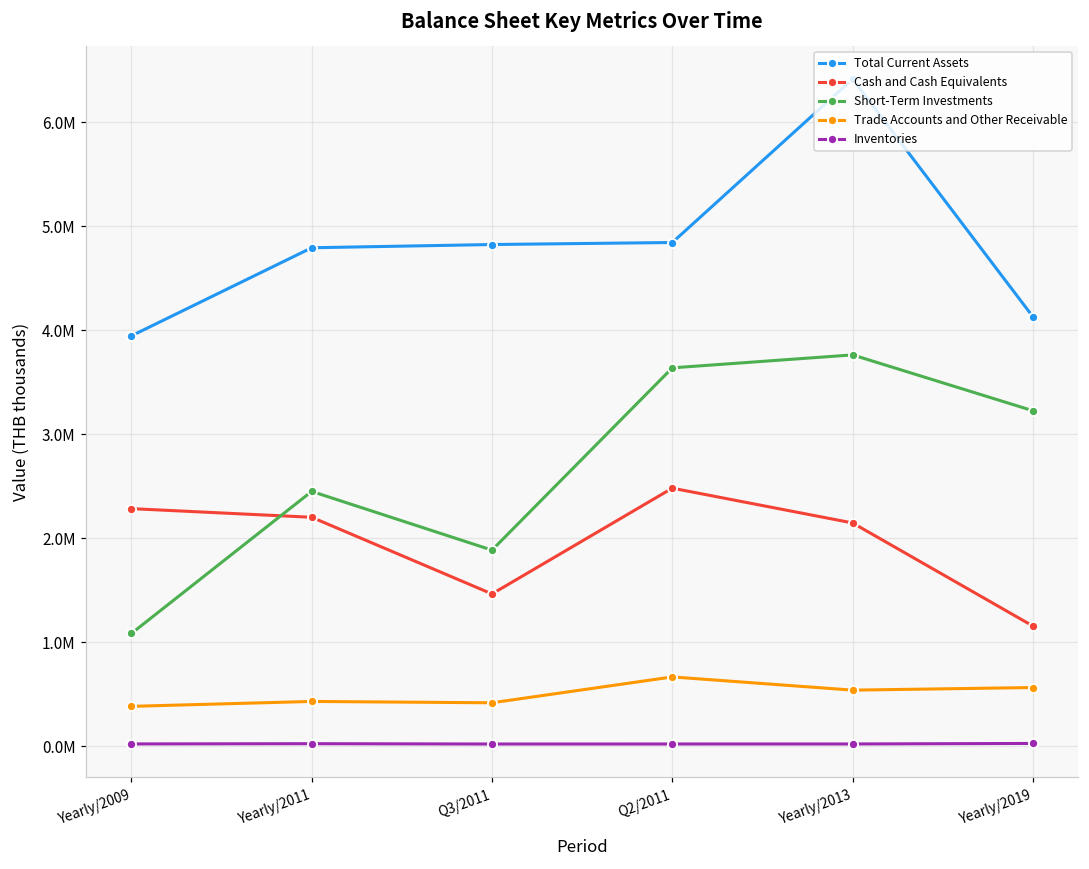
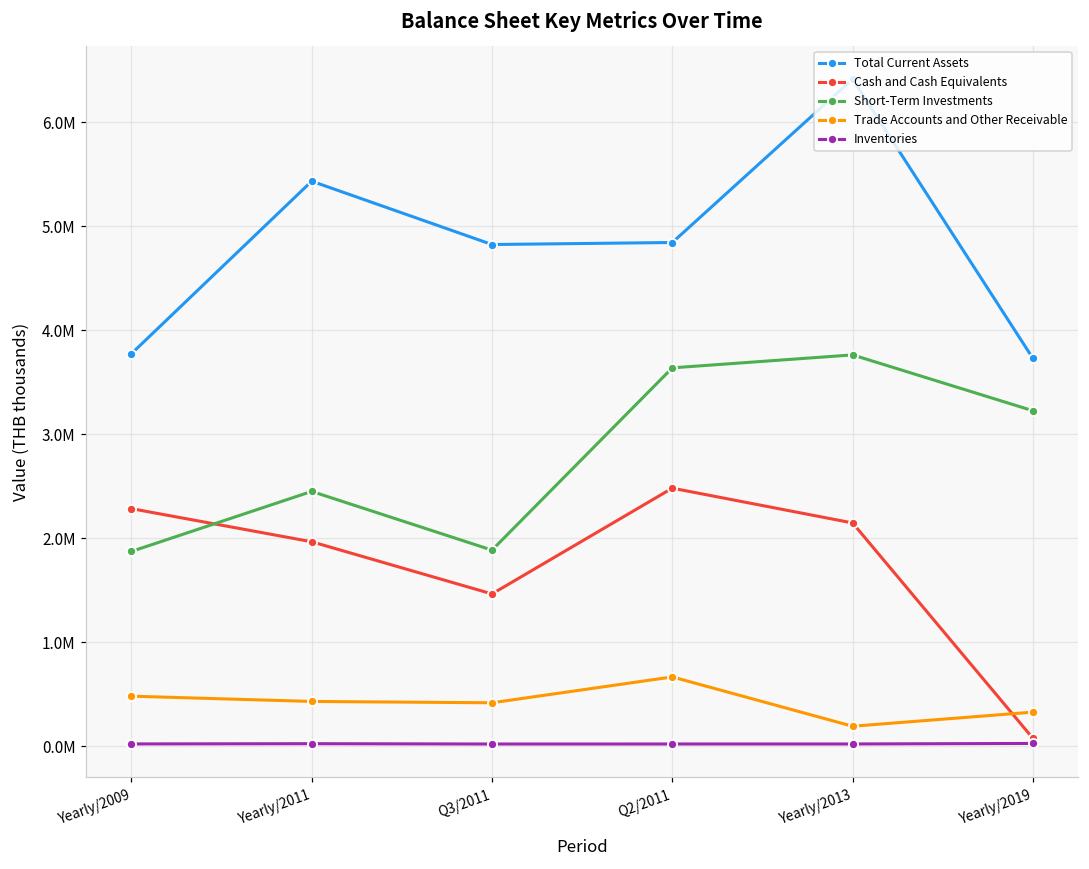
  {
    "Total Current Assets": {
-     "Yearly/2009": 3900000,
-     "Yearly/2011": 4800000,
+     "Yearly/2009": 3800000,
+     "Yearly/2011": 5400000,
      "Q3/2011": 4800000,
      "Q2/2011": 4800000,
-     "Yearly/2019": 4100000
+     "Yearly/2019": 3700000
    },
    "Cash and Cash Equivalents": {
      "Yearly/2009": 2300000,
-     "Yearly/2011": 2200000,
+     "Yearly/2011": 2000000,
      "Q3/2011": 1500000,
      "Q2/2011": 2500000,
      "Yearly/2013": 2100000,
-     "Yearly/2019": 1200000
+     "Yearly/2019": 100000
    },
    "Short-Term Investments": {
-     "Yearly/2009": 1100000,
+     "Yearly/2009": 1900000,
      "Yearly/2011": 2500000,
      "Q3/2011": 1900000,
      "Q2/2011": 3600000,
      "Yearly/2013": 3800000,
      "Yearly/2019": 3200000
    },
    "Trade Accounts and Other Receivable": {
-     "Yearly/2009": 400000,
+     "Yearly/2009": 500000,
      "Yearly/2011": 400000,
      "Q3/2011": 400000,
      "Q2/2011": 700000,
-     "Yearly/2013": 500000,
-     "Yearly/2019": 600000
+     "Yearly/2013": 200000,
+     "Yearly/2019": 300000
    },
    "Inventories": {
      "Yearly/2009": 0,
      "Yearly/2011": 0,
      "Q3/2011": 0,
      "Q2/2011": 0,
      "Yearly/2013": 0,
      "Yearly/2019": 0
    }
  }
